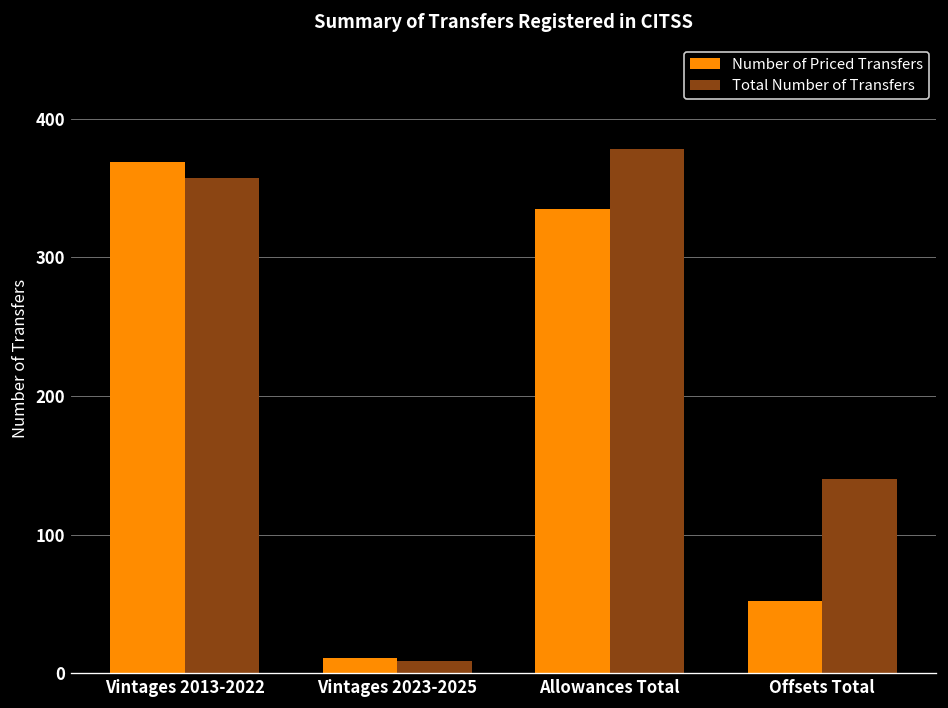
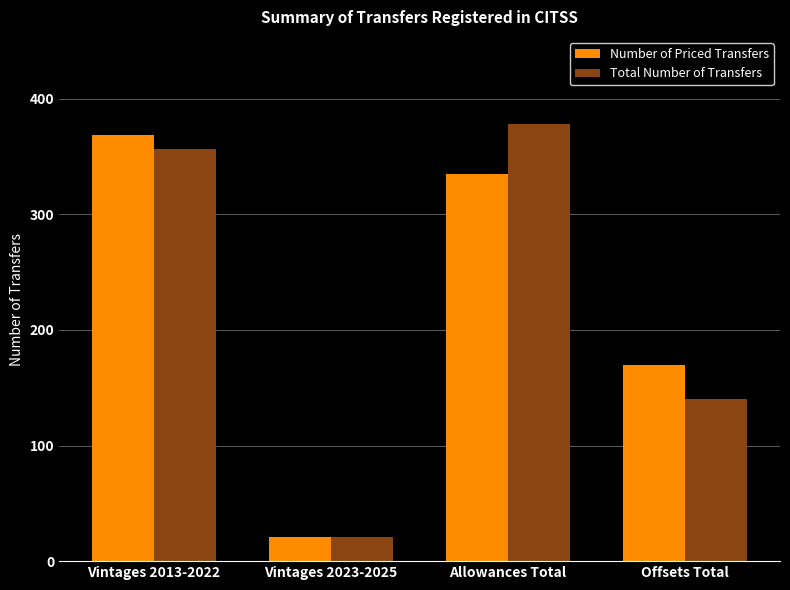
  {
    "Number of Priced Transfers": {
      "Vintages 2013-2022": 369,
-     "Vintages 2023-2025": 11,
+     "Vintages 2023-2025": 21,
      "Allowances Total": 335,
-     "Offsets Total": 52
+     "Offsets Total": 170
    },
    "Total Number of Transfers": {
      "Vintages 2013-2022": 357,
-     "Vintages 2023-2025": 9,
+     "Vintages 2023-2025": 21,
      "Allowances Total": 378,
      "Offsets Total": 140
    }
  }
